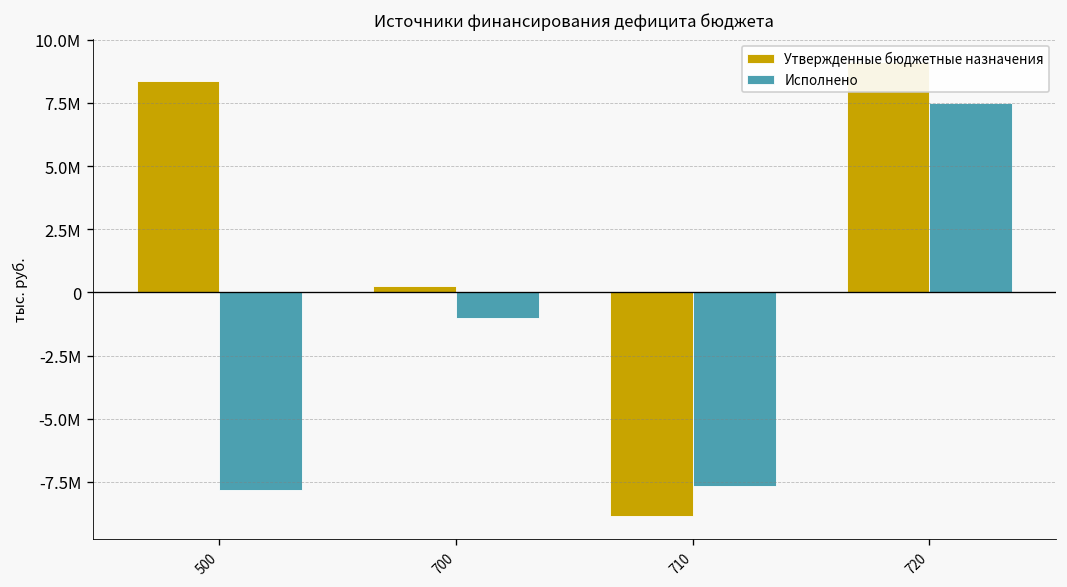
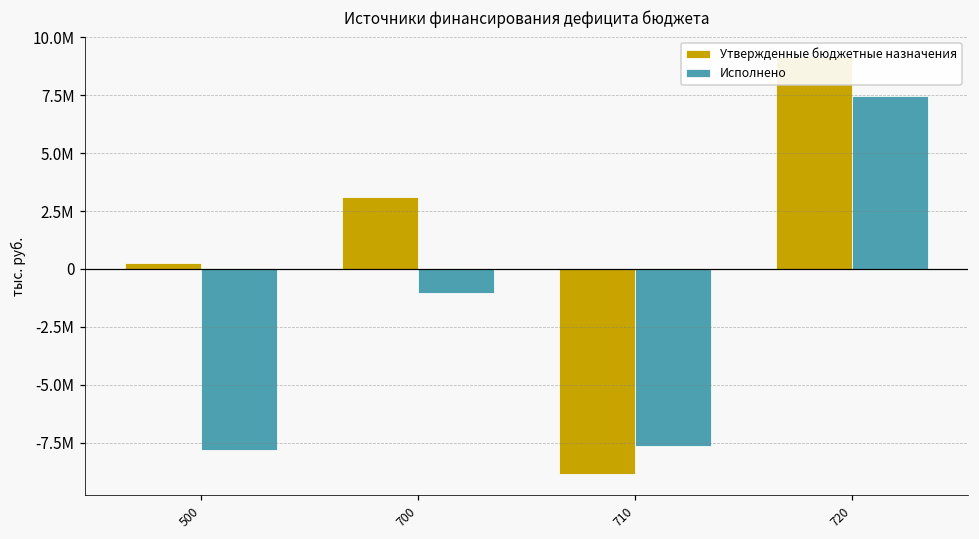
  {
    "Утвержденные бюджетные назначения": {
-     "500": 8400000,
-     "700": 300000,
+     "500": 300000,
+     "700": 3100000,
      "710": -8900000
    },
    "Исполнено": {
      "500": -7800000,
      "700": -1000000,
      "710": -7700000,
      "720": 7500000
    }
  }
